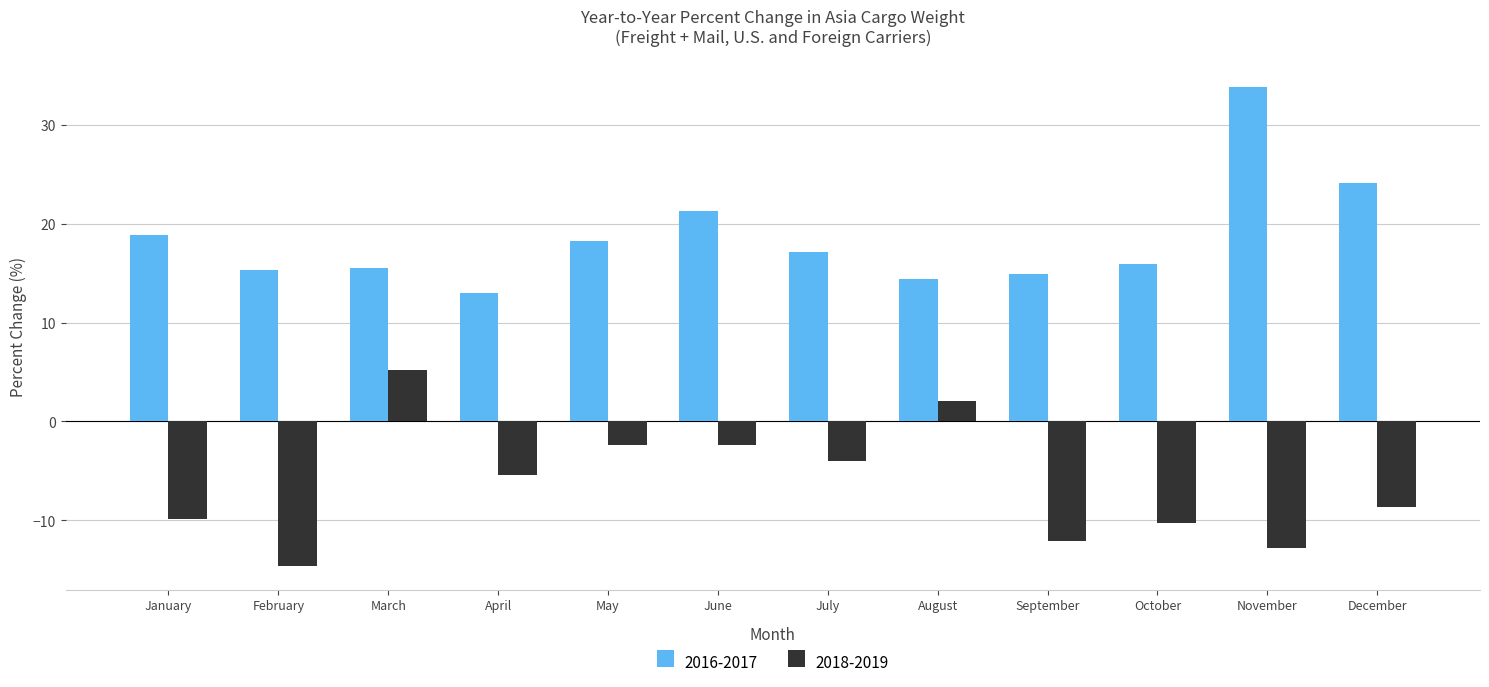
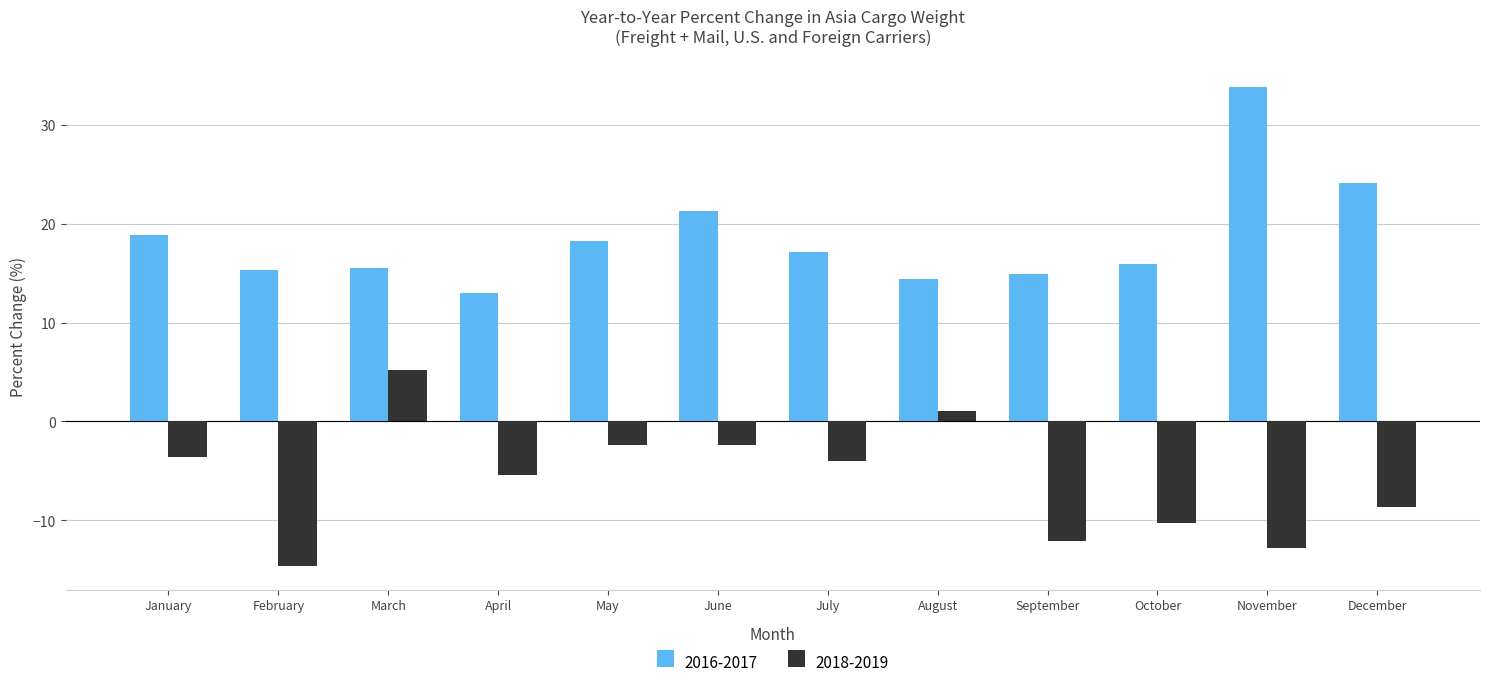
  {
    "2016-2017": {
      "January": 19,
      "February": 15,
      "March": 16,
      "April": 13,
      "May": 18,
      "June": 21,
      "July": 17,
      "August": 14,
      "September": 15,
      "October": 16,
      "November": 34,
      "December": 24
    },
    "2018-2019": {
-     "January": -10,
+     "January": -4,
      "February": -15,
      "March": 5,
      "April": -5,
      "May": -2,
      "June": -2,
      "July": -4,
-     "August": 2,
+     "August": 1,
      "September": -12,
      "October": -10,
      "November": -13,
      "December": -9
    }
  }
